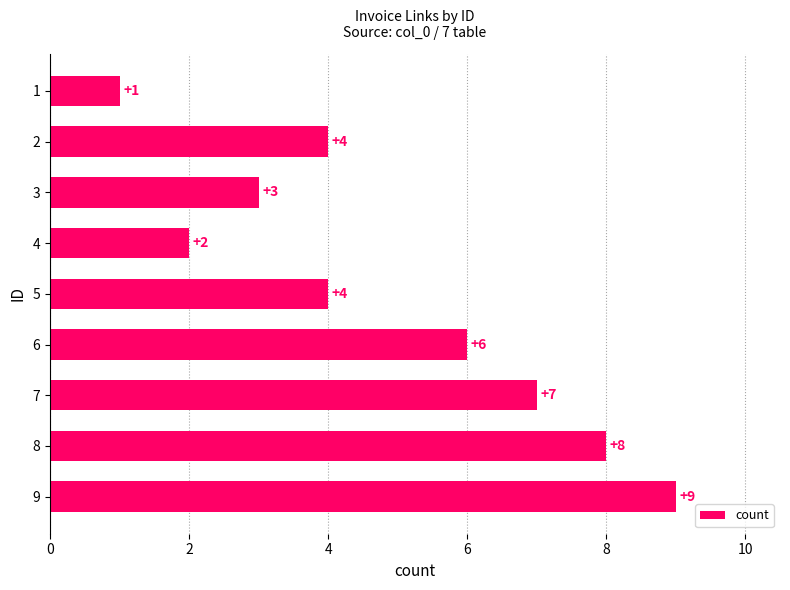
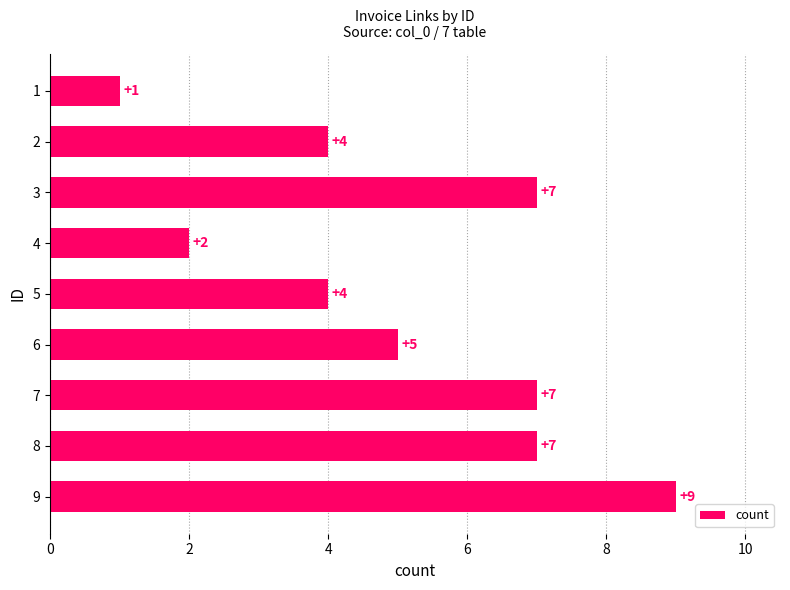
  {
    "1": "+1",
    "2": "+4",
-   "3": "+3",
+   "3": "+7",
    "4": "+2",
    "5": "+4",
-   "6": "+6",
+   "6": "+5",
    "7": "+7",
-   "8": "+8",
+   "8": "+7",
    "9": "+9"
  }
